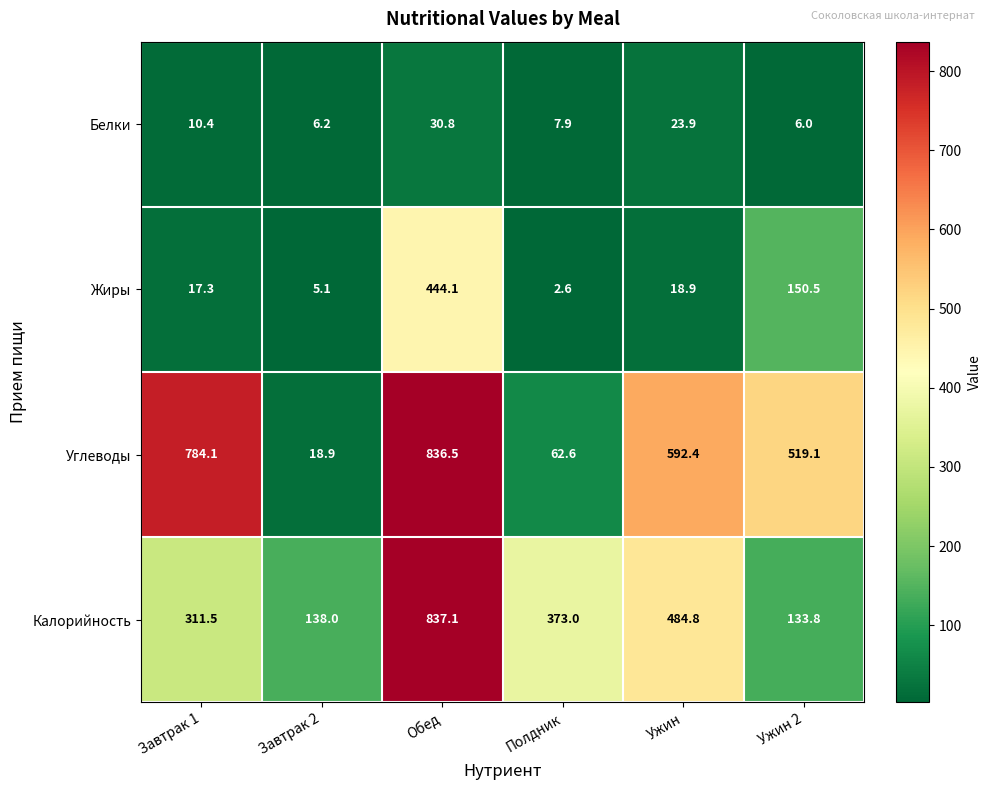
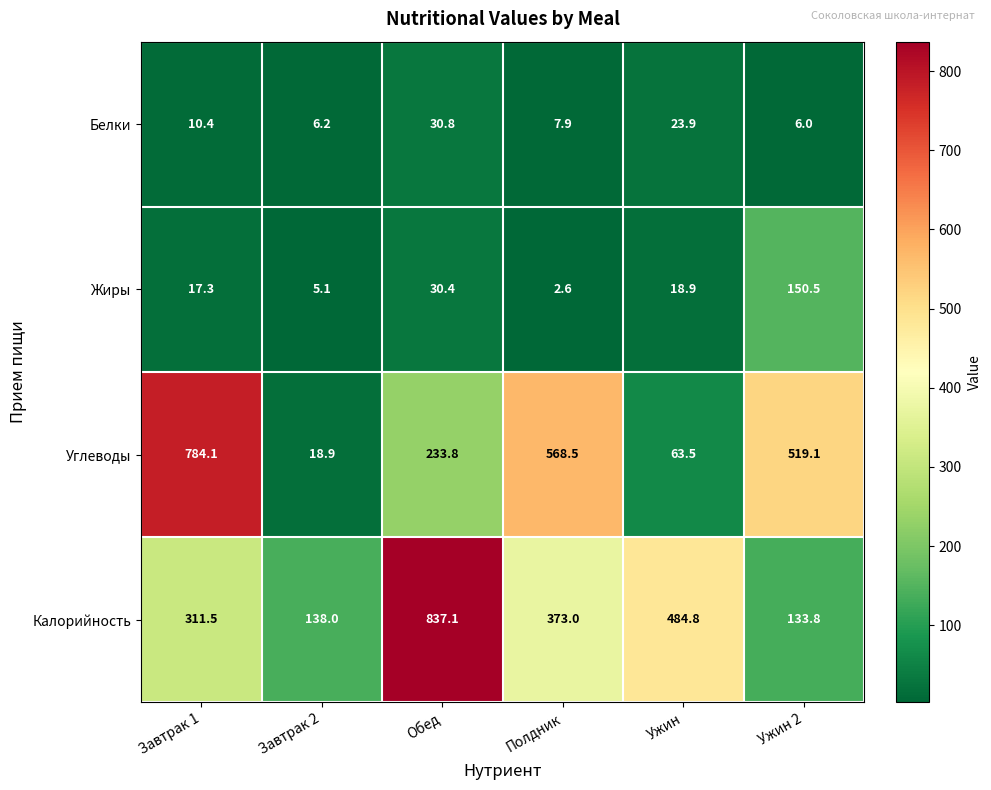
  {
    "Белки": {
      "Завтрак 1": 10.4,
      "Завтрак 2": 6.2,
      "Обед": 30.8,
      "Полдник": 7.9,
      "Ужин": 23.9,
      "Ужин 2": 6.0
    },
    "Жиры": {
      "Завтрак 1": 17.3,
      "Завтрак 2": 5.1,
-     "Обед": 444.1,
+     "Обед": 30.4,
      "Полдник": 2.6,
      "Ужин": 18.9,
      "Ужин 2": 150.5
    },
    "Углеводы": {
      "Завтрак 1": 784.1,
      "Завтрак 2": 18.9,
-     "Обед": 836.5,
-     "Полдник": 62.6,
-     "Ужин": 592.4,
+     "Обед": 233.8,
+     "Полдник": 568.5,
+     "Ужин": 63.5,
      "Ужин 2": 519.1
    },
    "Калорийность": {
      "Завтрак 1": 311.5,
      "Завтрак 2": 138.0,
      "Обед": 837.1,
      "Полдник": 373.0,
      "Ужин": 484.8,
      "Ужин 2": 133.8
    }
  }
